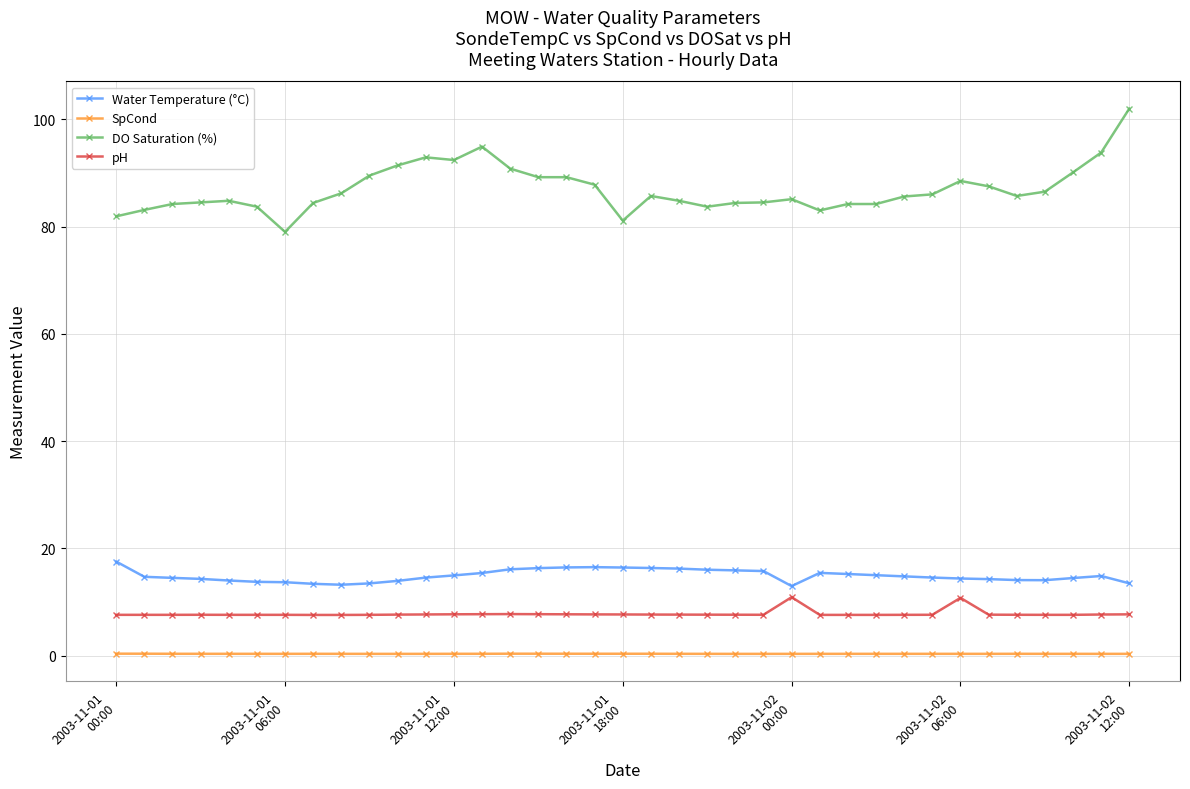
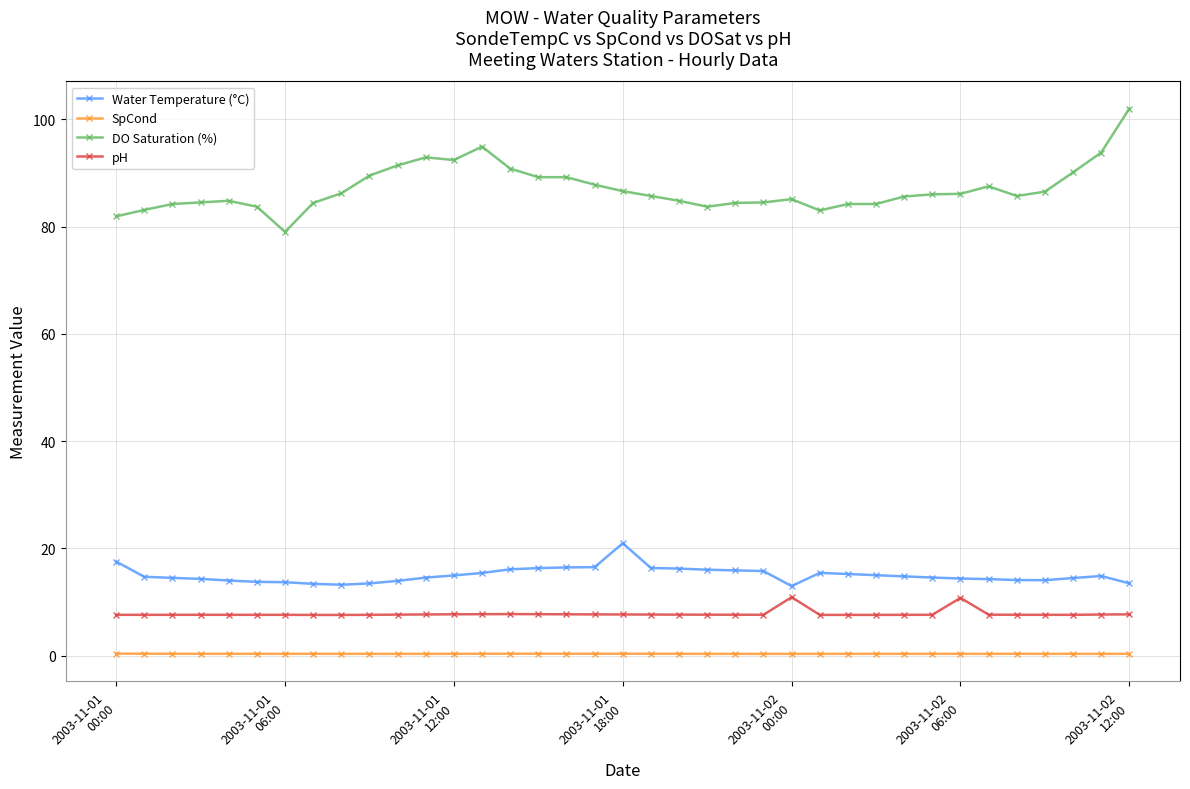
  {
    "Water Temperature (°C)": {
      "2003-11-01 00:00": 18,
      "2003-11-01 06:00": 14,
      "2003-11-01 12:00": 15,
-     "2003-11-01 18:00": 16,
+     "2003-11-01 18:00": 21,
      "2003-11-02 00:00": 13,
      "2003-11-02 06:00": 14,
      "2003-11-02 12:00": 13
    },
    "SpCond": {
      "2003-11-01 00:00": 0,
      "2003-11-01 06:00": 0,
      "2003-11-01 12:00": 0,
      "2003-11-01 18:00": 0,
      "2003-11-02 00:00": 0,
      "2003-11-02 06:00": 0,
      "2003-11-02 12:00": 0
    },
    "DO Saturation (%)": {
      "2003-11-01 00:00": 82,
      "2003-11-01 06:00": 79,
      "2003-11-01 12:00": 92,
-     "2003-11-01 18:00": 81,
+     "2003-11-01 18:00": 87,
      "2003-11-02 00:00": 85,
-     "2003-11-02 06:00": 89,
+     "2003-11-02 06:00": 86,
      "2003-11-02 12:00": 102
    },
    "pH": {
      "2003-11-01 00:00": 8,
      "2003-11-01 06:00": 8,
      "2003-11-01 12:00": 8,
      "2003-11-01 18:00": 8,
      "2003-11-02 00:00": 11,
      "2003-11-02 06:00": 11,
      "2003-11-02 12:00": 8
    }
  }
